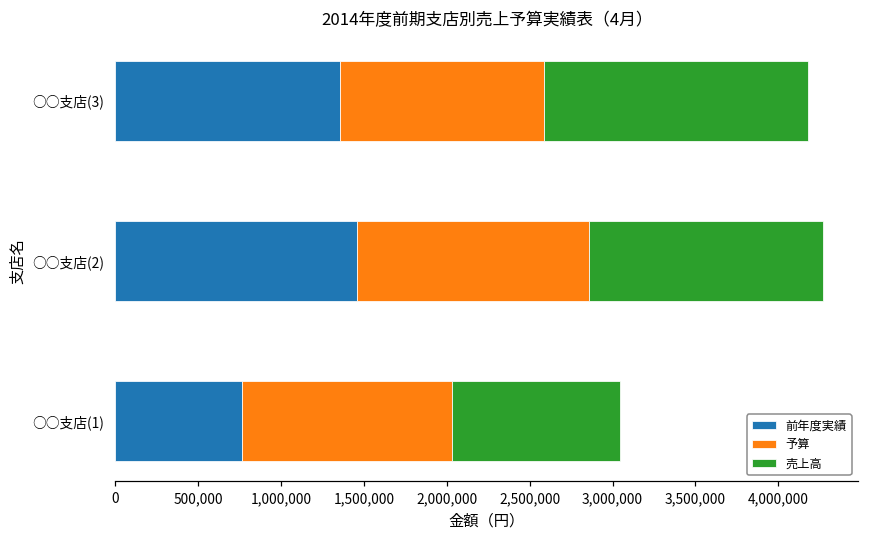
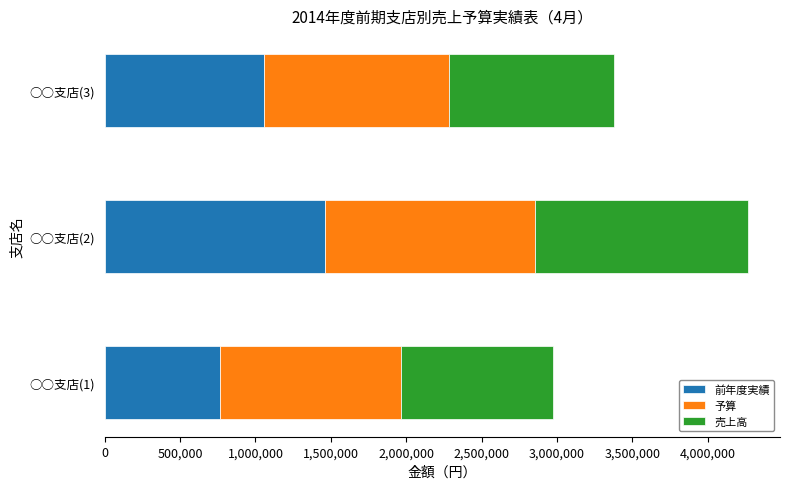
  {
    "前年度実績": {
-     "○○支店(3)": "1,360,000",
+     "○○支店(3)": "1,060,000",
      "○○支店(2)": "1,460,000",
      "○○支店(1)": "760,000"
    },
    "予算": {
      "○○支店(3)": "1,230,000",
      "○○支店(2)": "1,400,000",
-     "○○支店(1)": "1,270,000"
+     "○○支店(1)": "1,200,000"
    },
    "売上高": {
-     "○○支店(3)": "1,600,000",
+     "○○支店(3)": "1,090,000",
      "○○支店(2)": "1,410,000",
      "○○支店(1)": "1,010,000"
    }
  }
